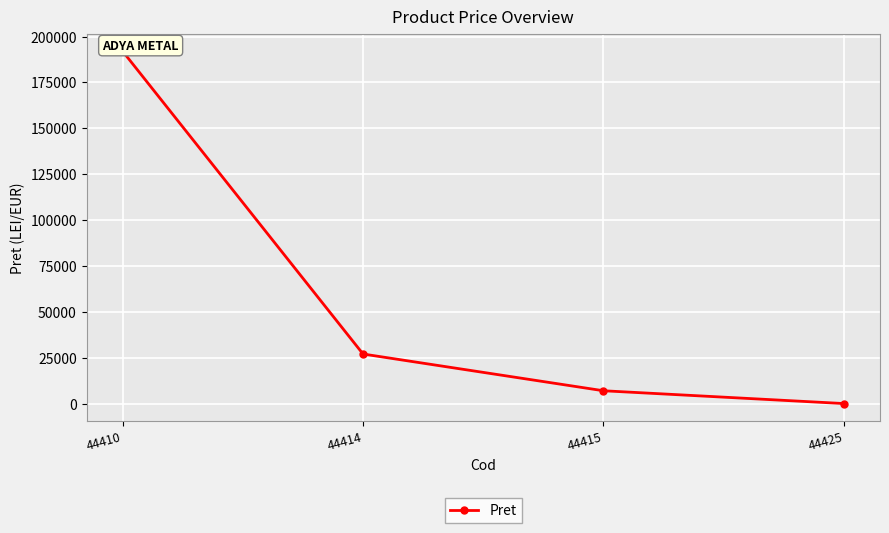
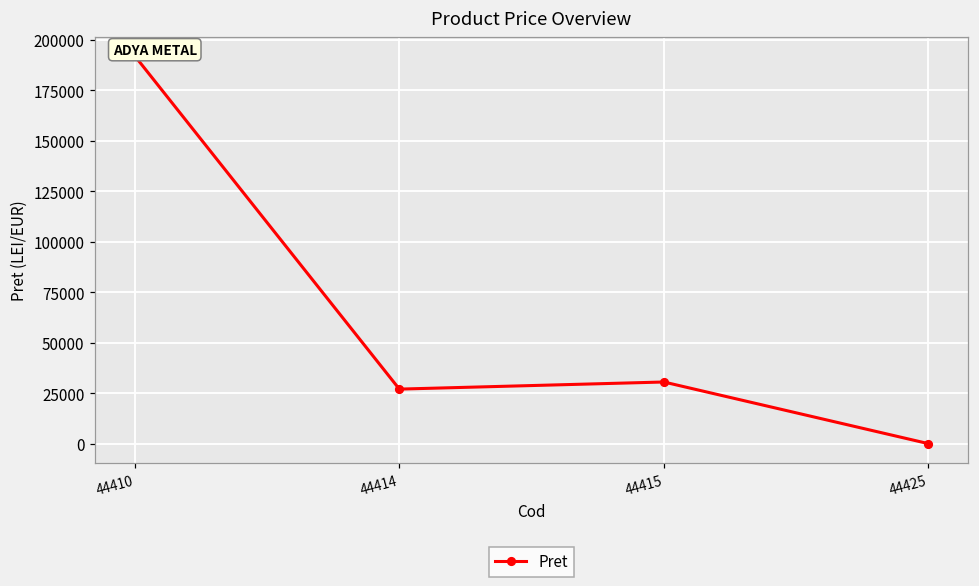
  {
    "44414": 27000,
-   "44415": 7000,
+   "44415": 31000,
    "44425": 0
  }
